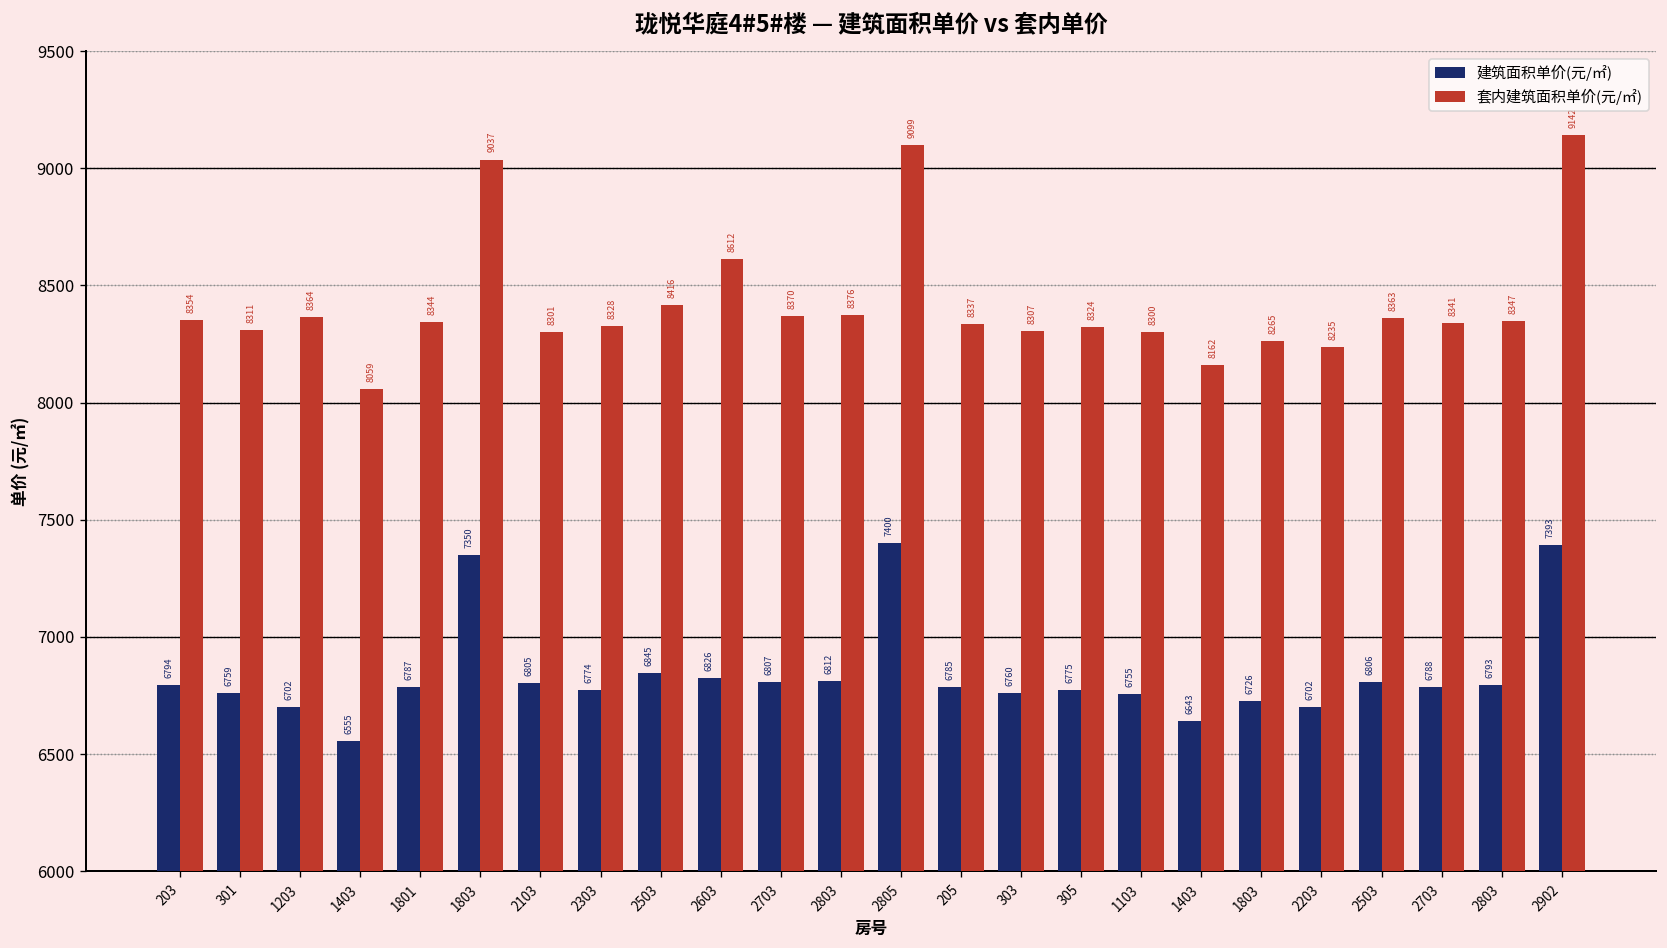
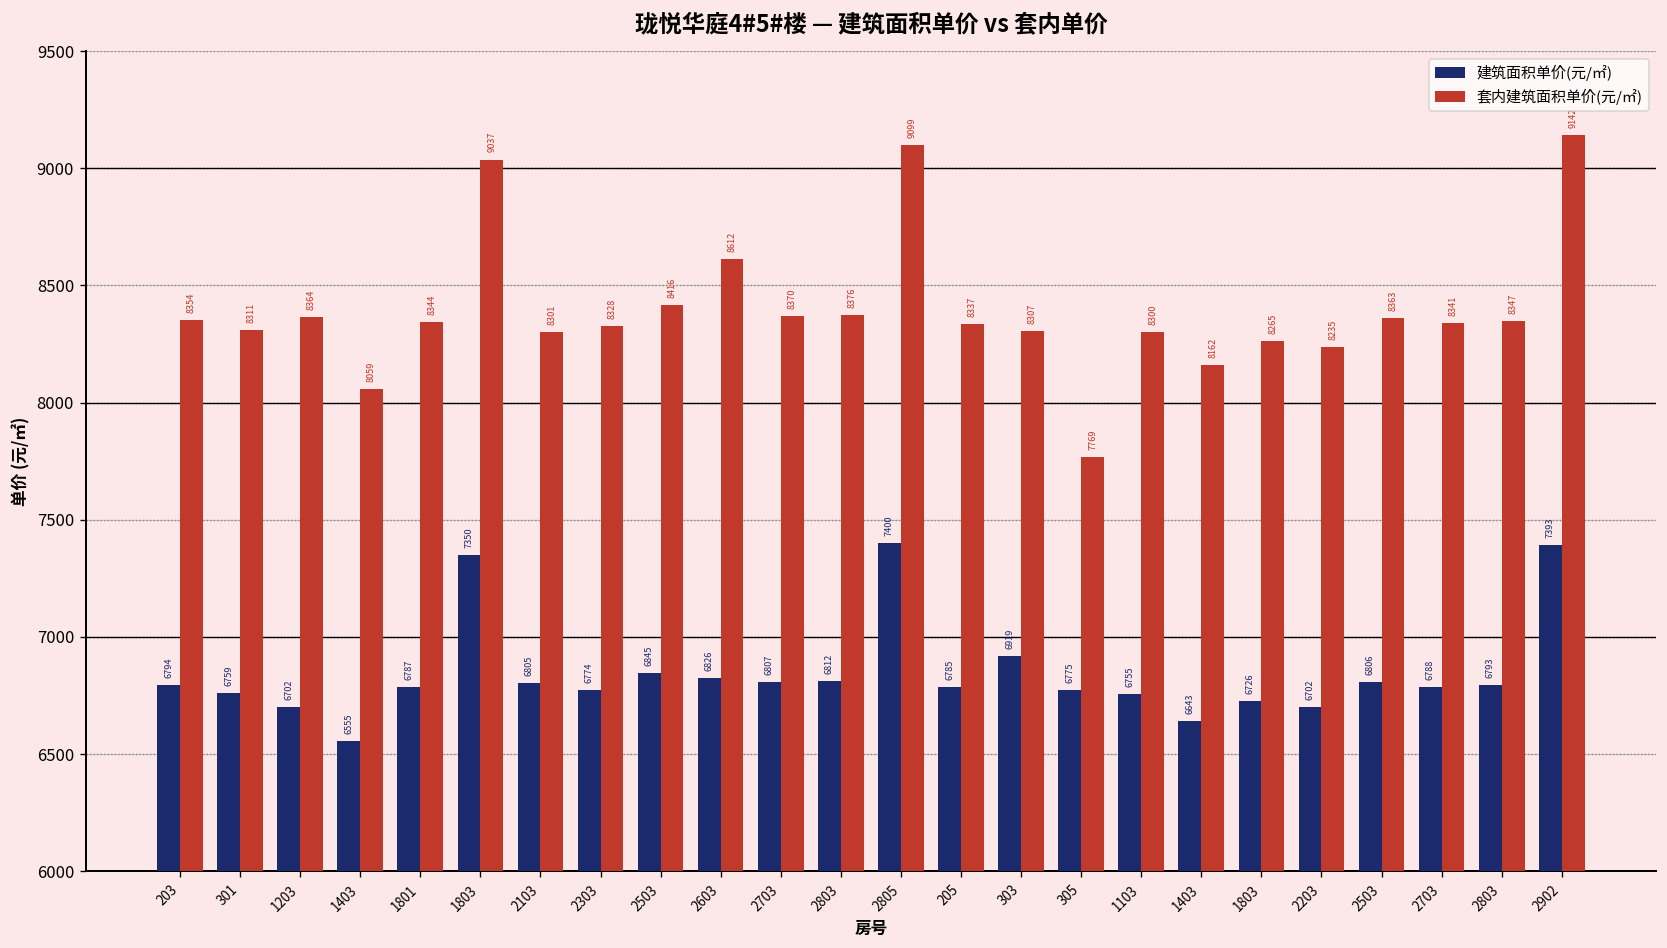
  {
    "建筑面积单价(元/㎡)": {
      "203": 6794,
      "301": 6759,
      "1203": 6702,
      "1801": 6787,
      "2103": 6805,
      "2303": 6774,
      "2603": 6826,
      "2805": 7400,
      "205": 6785,
-     "303": 6760,
+     "303": 6919,
      "305": 6775,
      "1103": 6755,
      "2203": 6702,
      "2902": 7393
    },
    "套内建筑面积单价(元/㎡)": {
      "203": 8354,
      "301": 8311,
      "1203": 8364,
      "1801": 8344,
      "2103": 8301,
      "2303": 8328,
      "2603": 8612,
      "2805": 9099,
      "205": 8337,
      "303": 8307,
-     "305": 8324,
+     "305": 7769,
      "1103": 8300,
      "2203": 8235
    }
  }
